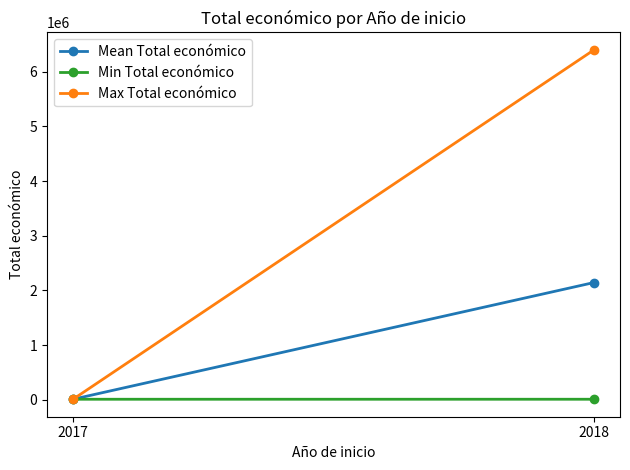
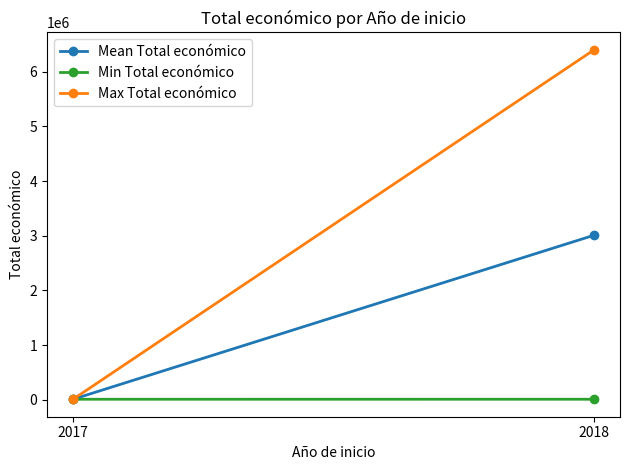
  {
    "Mean Total económico": {
-     "2018": 2100000
+     "2018": 3000000
    },
    "Min Total económico": {
      "2018": 0
    },
    "Max Total económico": {
      "2018": 6400000
    }
  }
